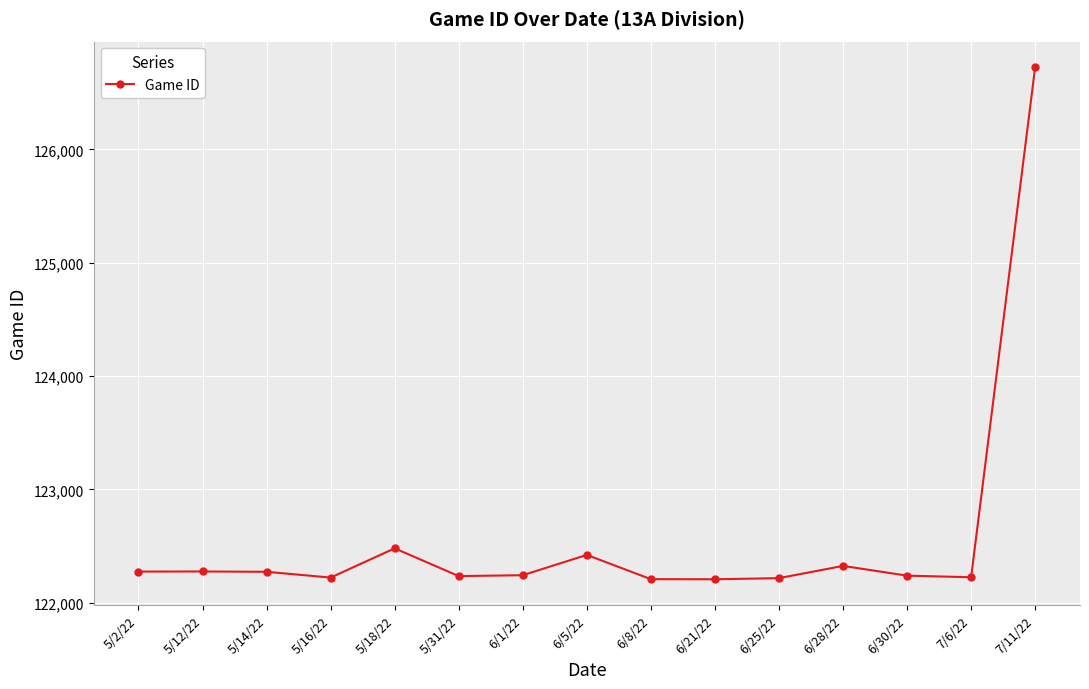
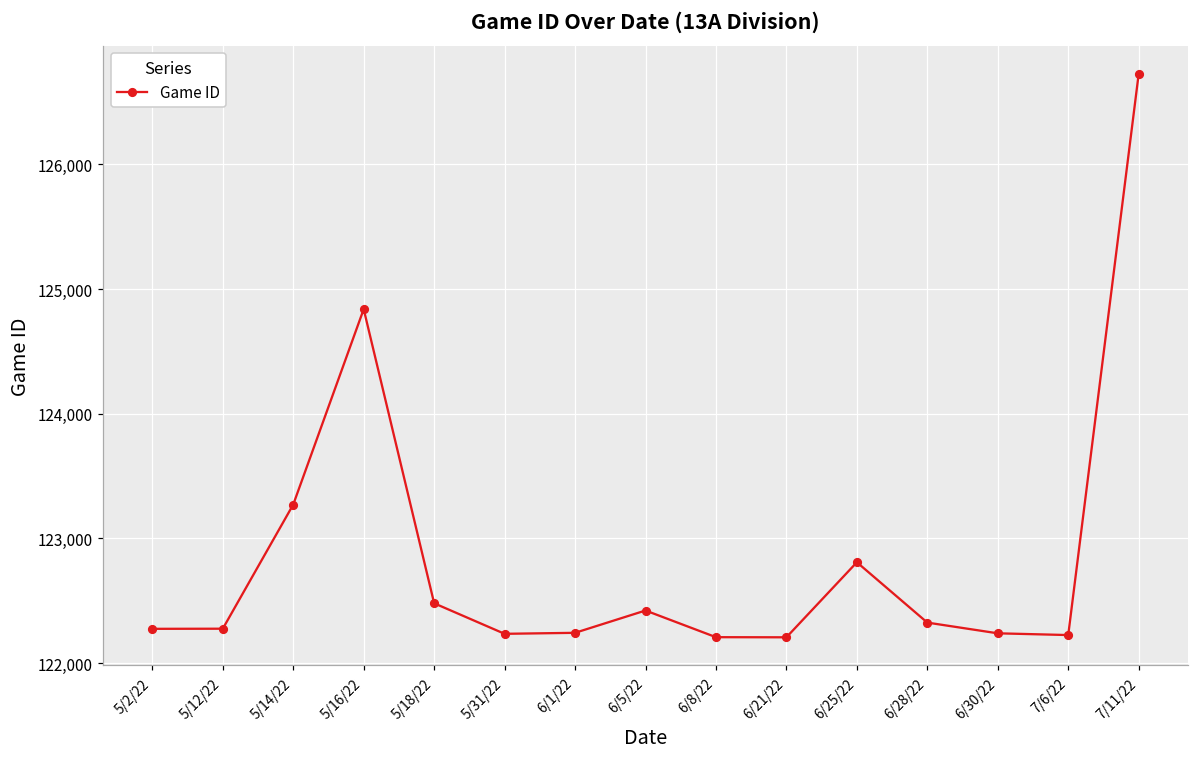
  {
    "5/2/22": "122,280",
    "5/12/22": "122,280",
-   "5/14/22": "122,270",
-   "5/16/22": "122,220",
+   "5/14/22": "123,270",
+   "5/16/22": "124,840",
    "5/18/22": "122,480",
    "5/31/22": "122,240",
    "6/1/22": "122,240",
    "6/5/22": "122,420",
    "6/8/22": "122,210",
    "6/21/22": "122,210",
-   "6/25/22": "122,220",
+   "6/25/22": "122,810",
    "6/28/22": "122,330",
    "6/30/22": "122,240",
    "7/6/22": "122,230",
    "7/11/22": "126,730"
  }
